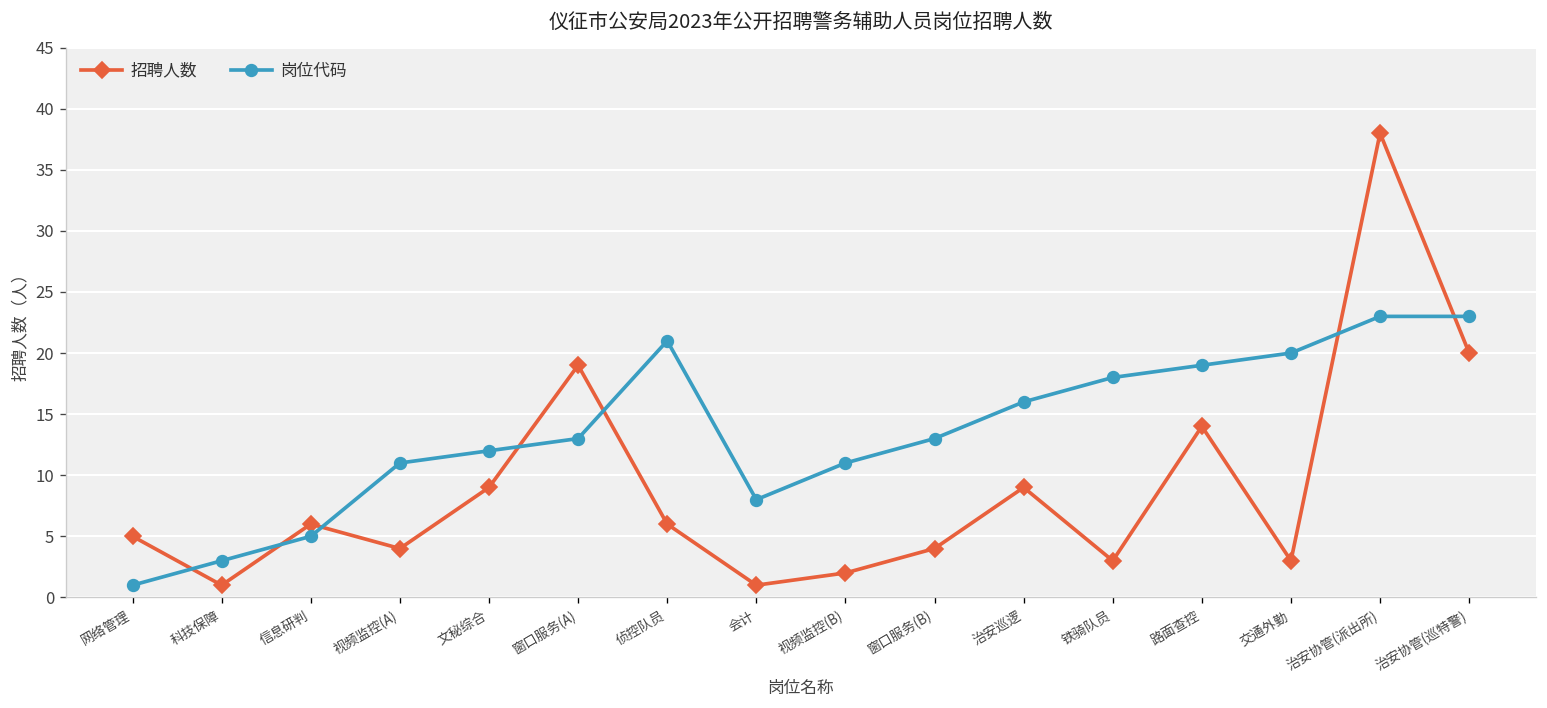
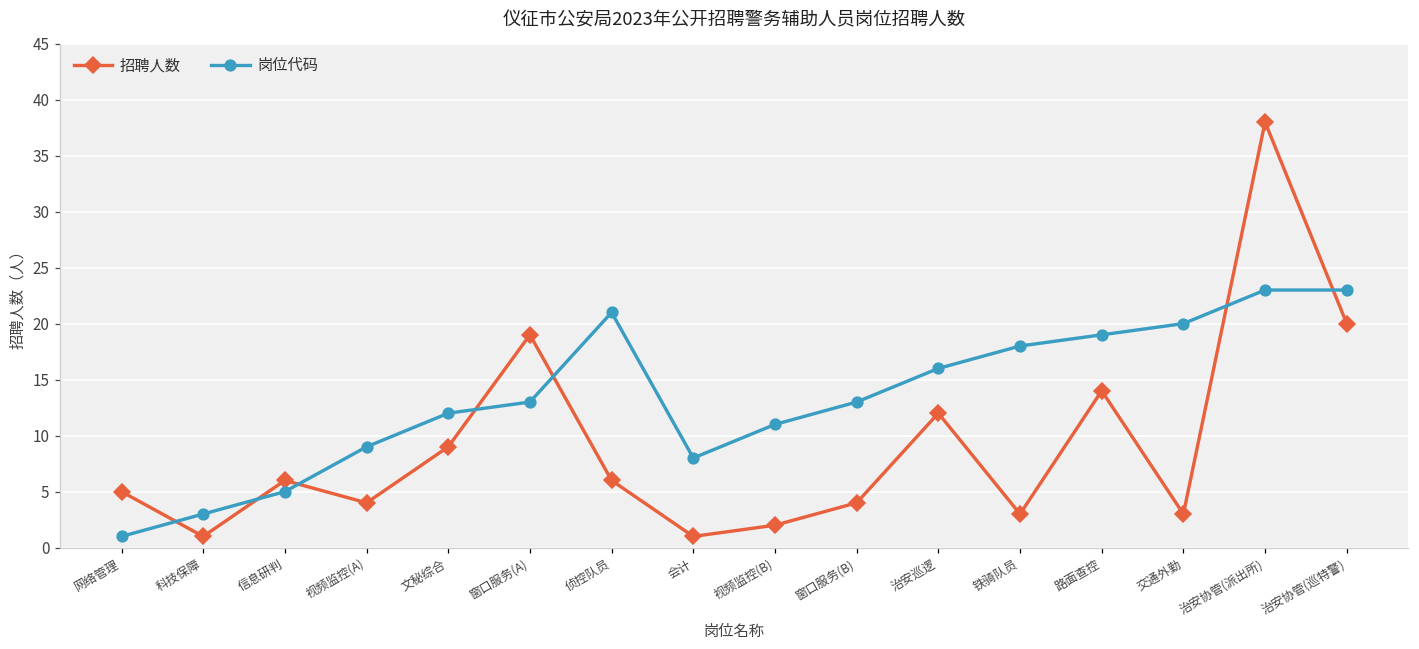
  {
    "招聘人数": {
      "网络管理": 5,
      "科技保障": 1,
      "信息研判": 6,
      "视频监控(A)": 4,
      "文秘综合": 9,
      "窗口服务(A)": 19,
      "侦控队员": 6,
      "会计": 1,
      "视频监控(B)": 2,
      "窗口服务(B)": 4,
-     "治安巡逻": 9,
+     "治安巡逻": 12,
      "铁骑队员": 3,
      "路面查控": 14,
      "交通外勤": 3,
      "治安协管(派出所)": 38,
      "治安协管(巡特警)": 20
    },
    "岗位代码": {
      "网络管理": 1,
      "科技保障": 3,
      "信息研判": 5,
-     "视频监控(A)": 11,
+     "视频监控(A)": 9,
      "文秘综合": 12,
      "窗口服务(A)": 13,
      "侦控队员": 21,
      "会计": 8,
      "视频监控(B)": 11,
      "窗口服务(B)": 13,
      "治安巡逻": 16,
      "铁骑队员": 18,
      "路面查控": 19,
      "交通外勤": 20,
      "治安协管(派出所)": 23,
      "治安协管(巡特警)": 23
    }
  }
